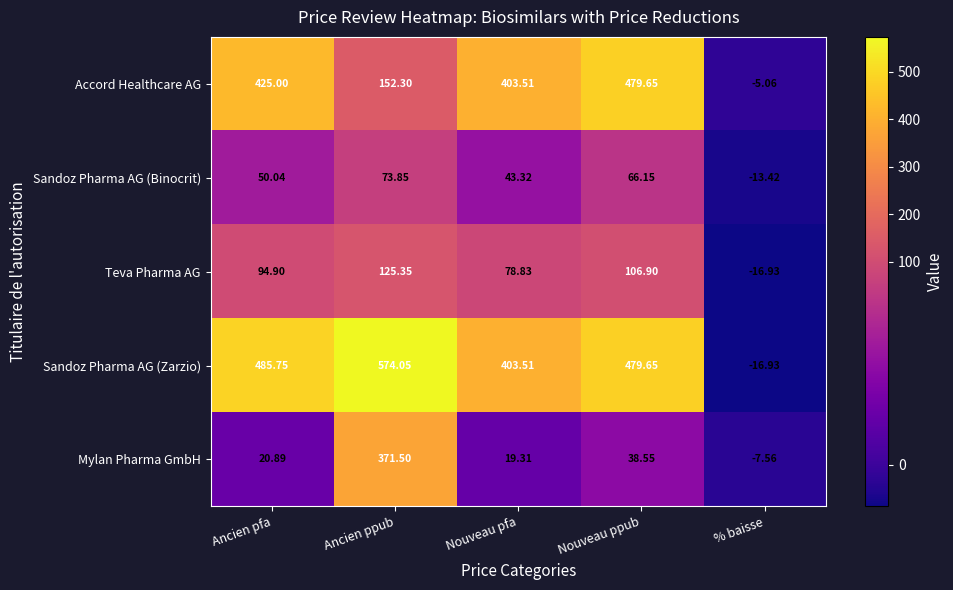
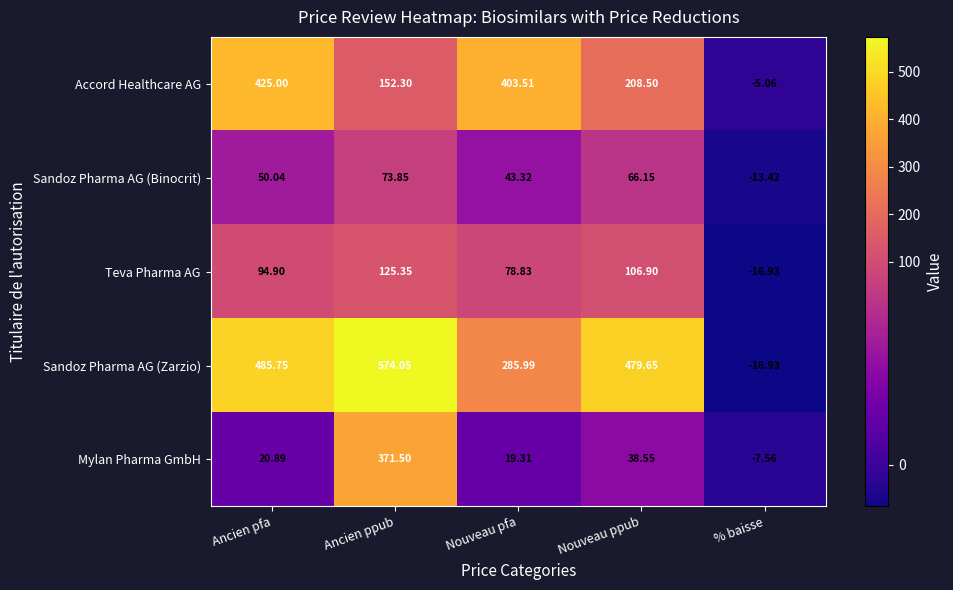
  {
    "Accord Healthcare AG": {
      "Ancien pfa": 425.00,
      "Ancien ppub": 152.30,
      "Nouveau pfa": 403.51,
-     "Nouveau ppub": 479.65,
+     "Nouveau ppub": 208.50,
      "% baisse": -5.06
    },
    "Sandoz Pharma AG (Binocrit)": {
      "Ancien pfa": 50.04,
      "Ancien ppub": 73.85,
      "Nouveau pfa": 43.32,
      "Nouveau ppub": 66.15,
      "% baisse": -13.42
    },
    "Teva Pharma AG": {
      "Ancien pfa": 94.90,
      "Ancien ppub": 125.35,
      "Nouveau pfa": 78.83,
      "Nouveau ppub": 106.90,
      "% baisse": -16.93
    },
    "Sandoz Pharma AG (Zarzio)": {
      "Ancien pfa": 485.75,
      "Ancien ppub": 574.05,
-     "Nouveau pfa": 403.51,
+     "Nouveau pfa": 285.99,
      "Nouveau ppub": 479.65,
      "% baisse": -16.93
    },
    "Mylan Pharma GmbH": {
      "Ancien pfa": 20.89,
      "Ancien ppub": 371.50,
      "Nouveau pfa": 19.31,
      "Nouveau ppub": 38.55,
      "% baisse": -7.56
    }
  }
